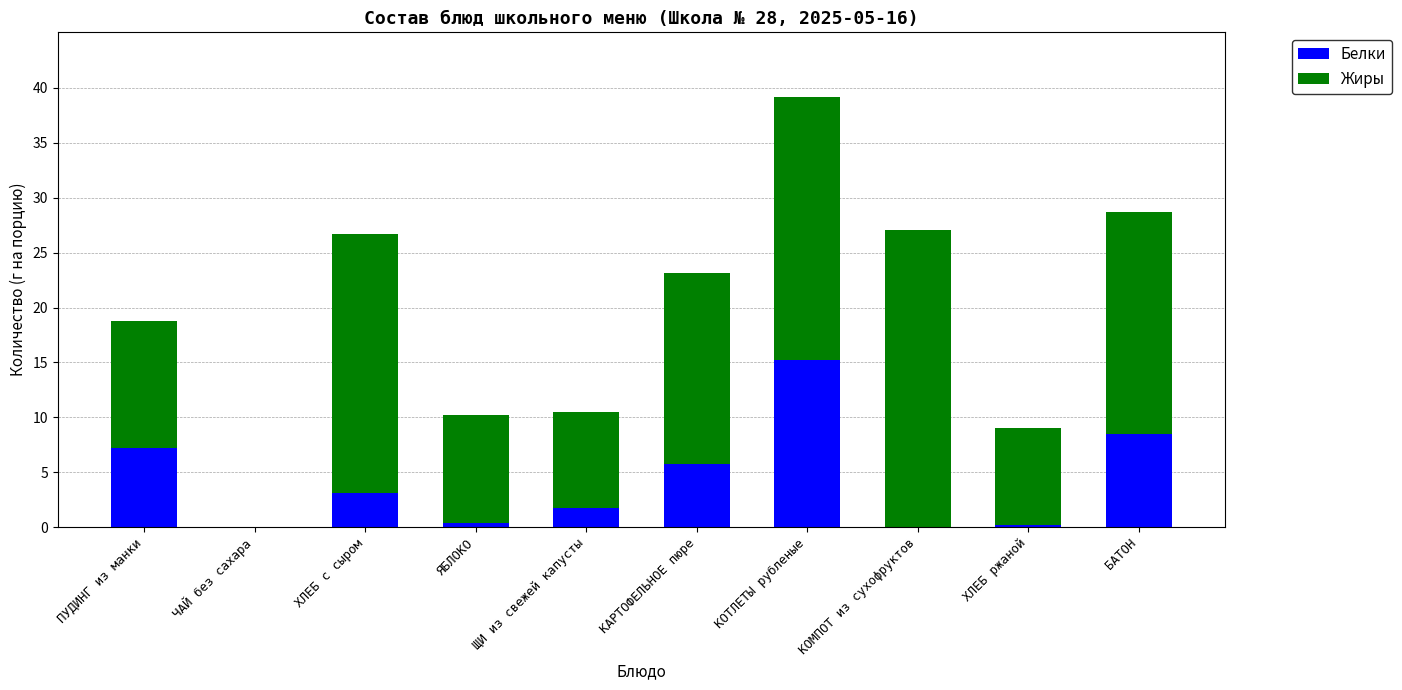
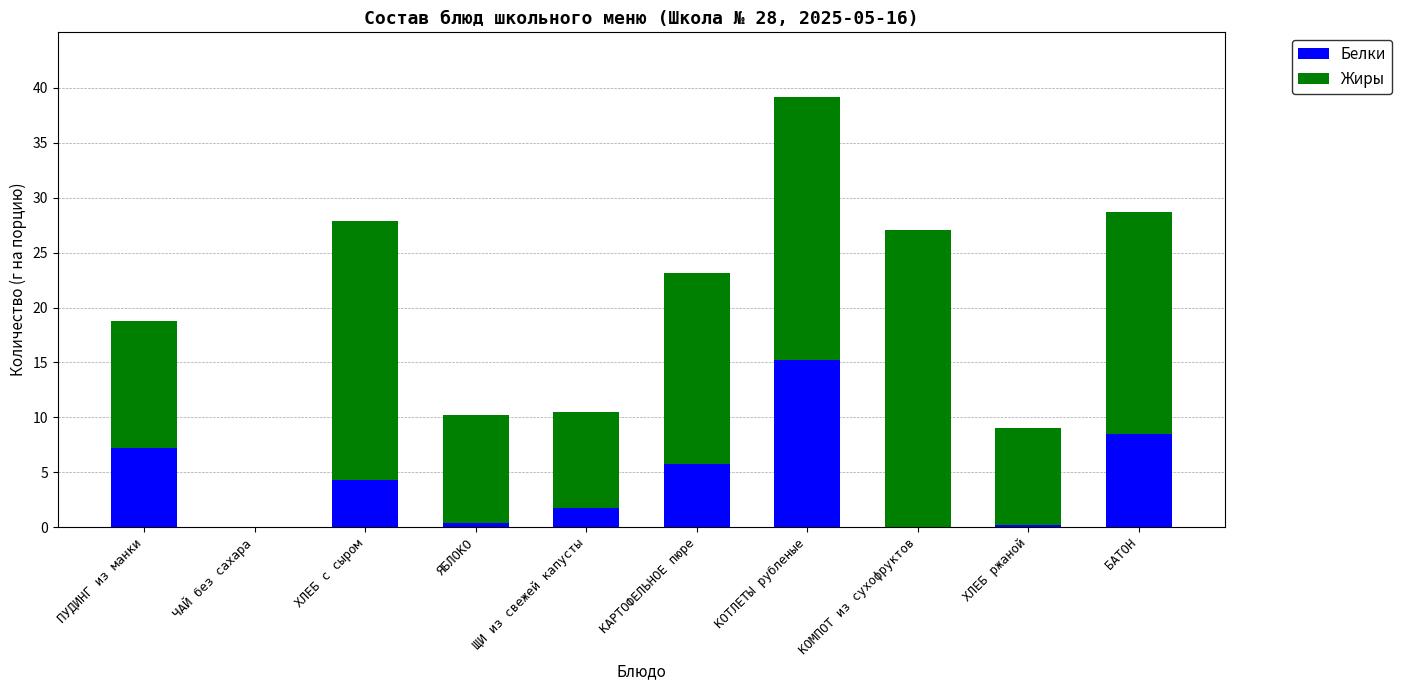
  {
    "Белки": {
      "ПУДИНГ из манки": 7.2,
      "ЧАЙ без сахара": 0.0,
-     "ХЛЕБ с сыром": 3.1,
+     "ХЛЕБ с сыром": 4.3,
      "ЯБЛОКО": 0.4,
      "ЩИ из свежей капусты": 1.8,
      "КАРТОФЕЛЬНОЕ пюре": 5.7,
      "КОТЛЕТЫ рубленые": 15.2,
      "КОМПОТ из сухофруктов": 0.0,
      "БАТОН": 8.5
    },
    "Жиры": {
      "ПУДИНГ из манки": 11.6,
      "ЧАЙ без сахара": 0.0,
      "ХЛЕБ с сыром": 23.6,
      "ЯБЛОКО": 9.8,
      "ЩИ из свежей капусты": 8.7,
      "КАРТОФЕЛЬНОЕ пюре": 17.4,
      "КОТЛЕТЫ рубленые": 24.0,
      "КОМПОТ из сухофруктов": 27.1,
      "ХЛЕБ ржаной": 8.8,
      "БАТОН": 20.2
    }
  }
